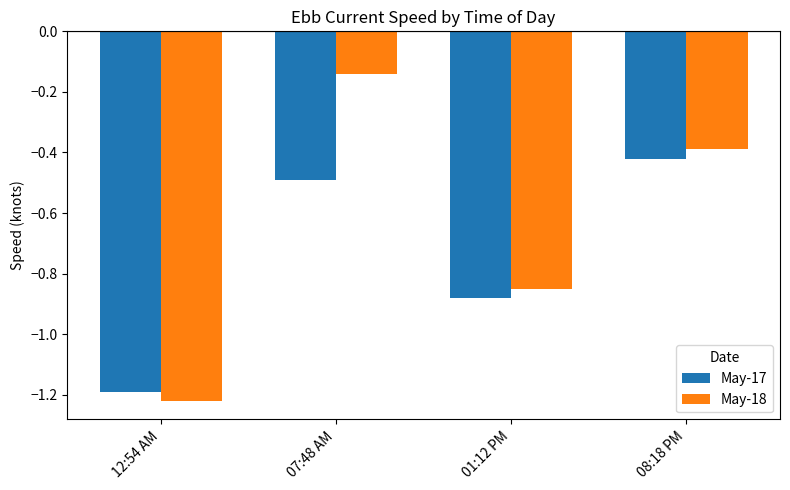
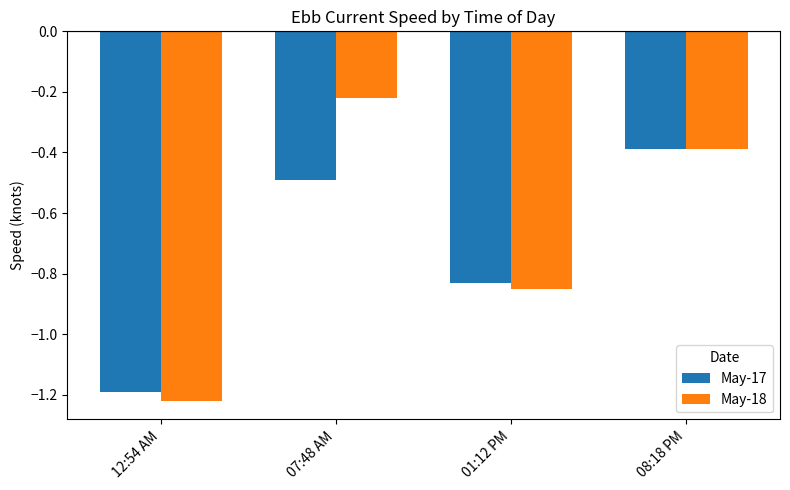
  {
    "May-17": {
      "12:54 AM": -1.19,
      "07:48 AM": -0.49,
-     "01:12 PM": -0.88,
-     "08:18 PM": -0.42
+     "01:12 PM": -0.83,
+     "08:18 PM": -0.39
    },
    "May-18": {
      "12:54 AM": -1.22,
-     "07:48 AM": -0.14,
+     "07:48 AM": -0.22,
      "01:12 PM": -0.85,
      "08:18 PM": -0.39
    }
  }
